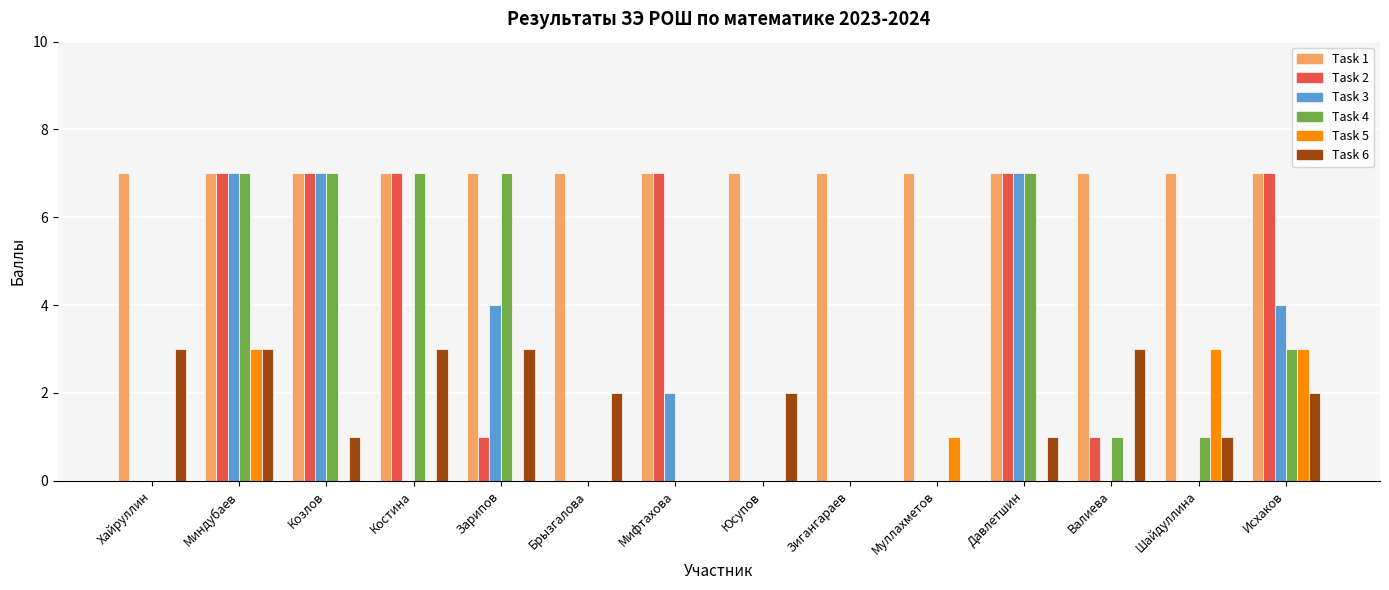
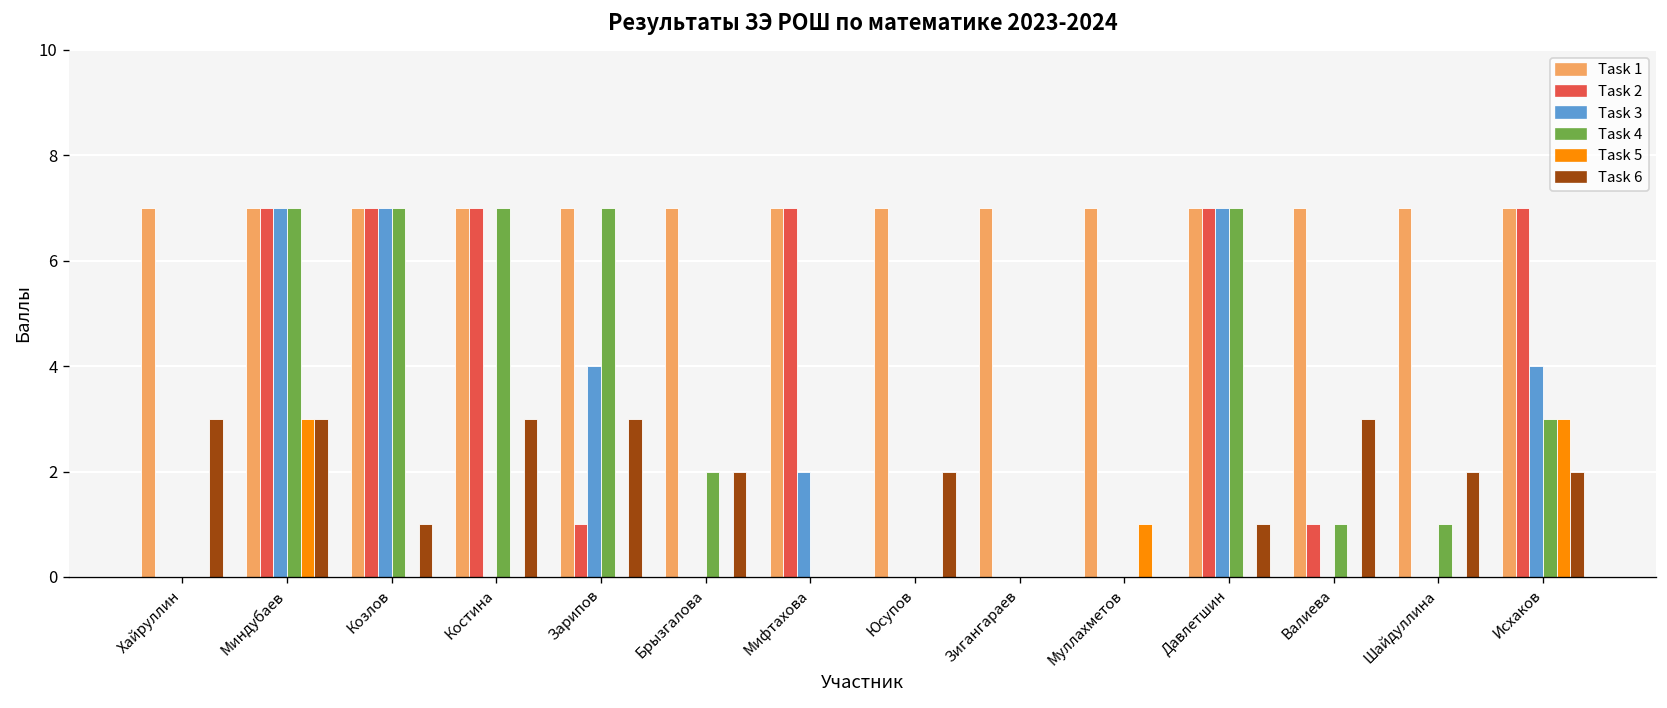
  {
    "Task 1": {
      "Хайруллин": 7,
      "Миндубаев": 7,
      "Козлов": 7,
      "Костина": 7,
      "Зарипов": 7,
      "Брызгалова": 7,
      "Мифтахова": 7,
      "Юсупов": 7,
      "Зигангараев": 7,
      "Муллахметов": 7,
      "Давлетшин": 7,
      "Валиева": 7,
      "Шайдуллина": 7,
      "Исхаков": 7
    },
    "Task 2": {
      "Хайруллин": 0,
      "Миндубаев": 7,
      "Козлов": 7,
      "Костина": 7,
      "Зарипов": 1,
      "Брызгалова": 0,
      "Мифтахова": 7,
      "Юсупов": 0,
      "Зигангараев": 0,
      "Муллахметов": 0,
      "Давлетшин": 7,
      "Валиева": 1,
      "Шайдуллина": 0,
      "Исхаков": 7
    },
    "Task 3": {
      "Хайруллин": 0,
      "Миндубаев": 7,
      "Козлов": 7,
      "Костина": 0,
      "Зарипов": 4,
      "Брызгалова": 0,
      "Мифтахова": 2,
      "Юсупов": 0,
      "Зигангараев": 0,
      "Муллахметов": 0,
      "Давлетшин": 7,
      "Валиева": 0,
      "Шайдуллина": 0,
      "Исхаков": 4
    },
    "Task 4": {
      "Хайруллин": 0,
      "Миндубаев": 7,
      "Козлов": 7,
      "Костина": 7,
      "Зарипов": 7,
-     "Брызгалова": 0,
+     "Брызгалова": 2,
      "Мифтахова": 0,
      "Юсупов": 0,
      "Зигангараев": 0,
      "Муллахметов": 0,
      "Давлетшин": 7,
      "Валиева": 1,
      "Шайдуллина": 1,
      "Исхаков": 3
    },
    "Task 5": {
      "Хайруллин": 0,
      "Миндубаев": 3,
      "Козлов": 0,
      "Костина": 0,
      "Зарипов": 0,
      "Брызгалова": 0,
      "Мифтахова": 0,
      "Юсупов": 0,
      "Зигангараев": 0,
      "Муллахметов": 1,
      "Давлетшин": 0,
      "Валиева": 0,
-     "Шайдуллина": 3,
+     "Шайдуллина": 0,
      "Исхаков": 3
    },
    "Task 6": {
      "Хайруллин": 3,
      "Миндубаев": 3,
      "Козлов": 1,
      "Костина": 3,
      "Зарипов": 3,
      "Брызгалова": 2,
      "Мифтахова": 0,
      "Юсупов": 2,
      "Зигангараев": 0,
      "Муллахметов": 0,
      "Давлетшин": 1,
      "Валиева": 3,
-     "Шайдуллина": 1,
+     "Шайдуллина": 2,
      "Исхаков": 2
    }
  }
